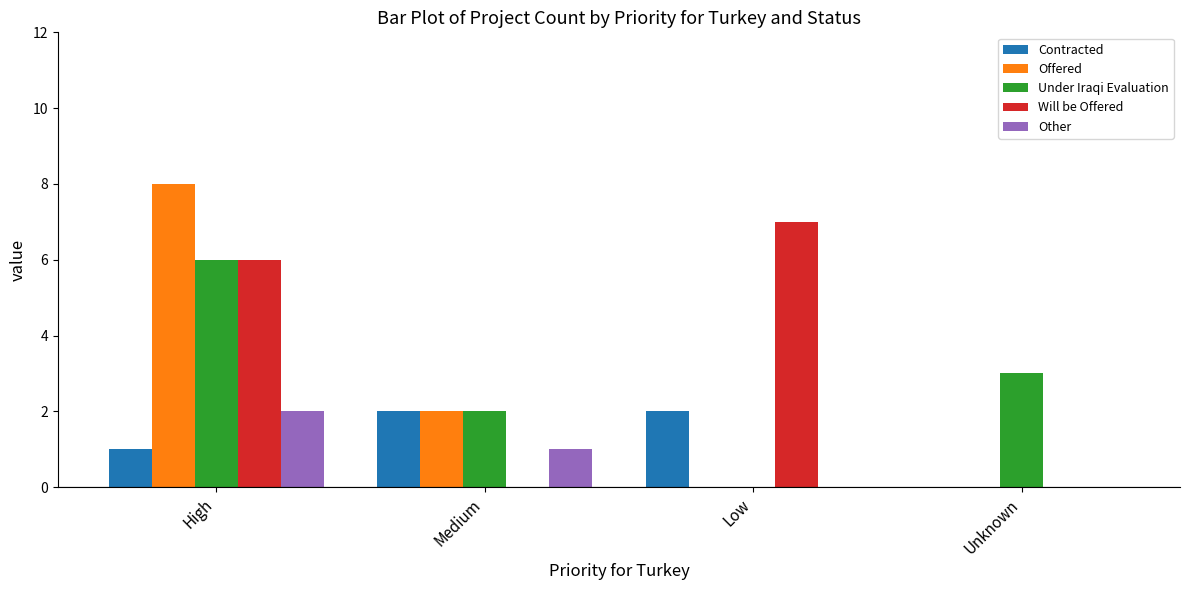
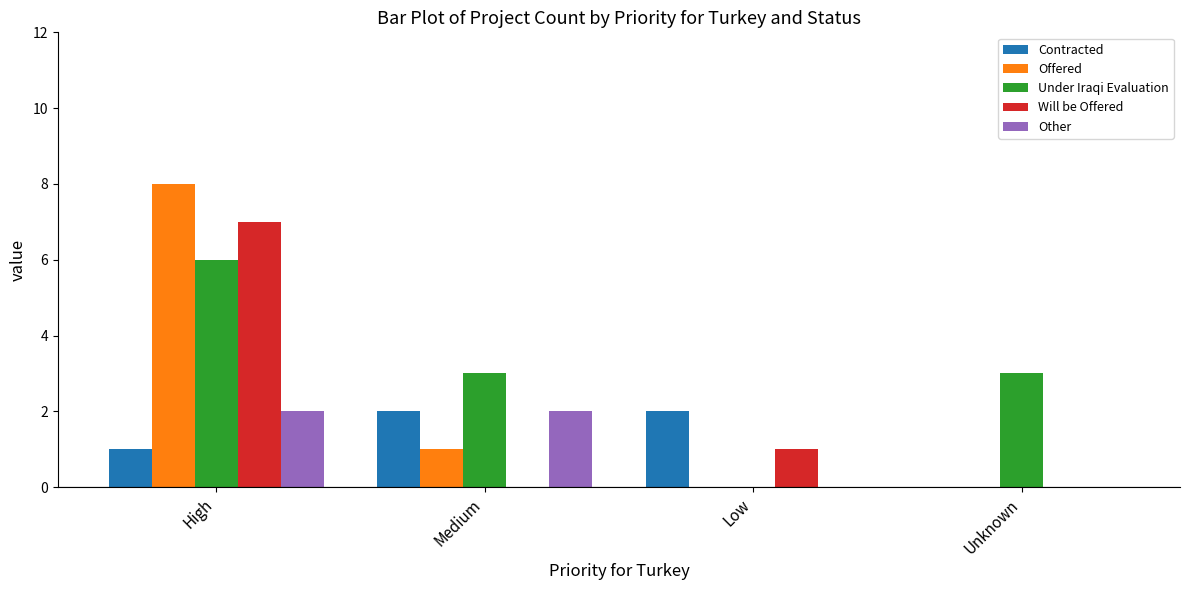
  {
    "Contracted": {
      "High": 1,
      "Medium": 2,
      "Low": 2,
      "Unknown": 0
    },
    "Offered": {
      "High": 8,
-     "Medium": 2,
+     "Medium": 1,
      "Low": 0,
      "Unknown": 0
    },
    "Under Iraqi Evaluation": {
      "High": 6,
-     "Medium": 2,
+     "Medium": 3,
      "Low": 0,
      "Unknown": 3
    },
    "Will be Offered": {
-     "High": 6,
+     "High": 7,
      "Medium": 0,
-     "Low": 7,
+     "Low": 1,
      "Unknown": 0
    },
    "Other": {
      "High": 2,
-     "Medium": 1,
+     "Medium": 2,
      "Low": 0,
      "Unknown": 0
    }
  }
